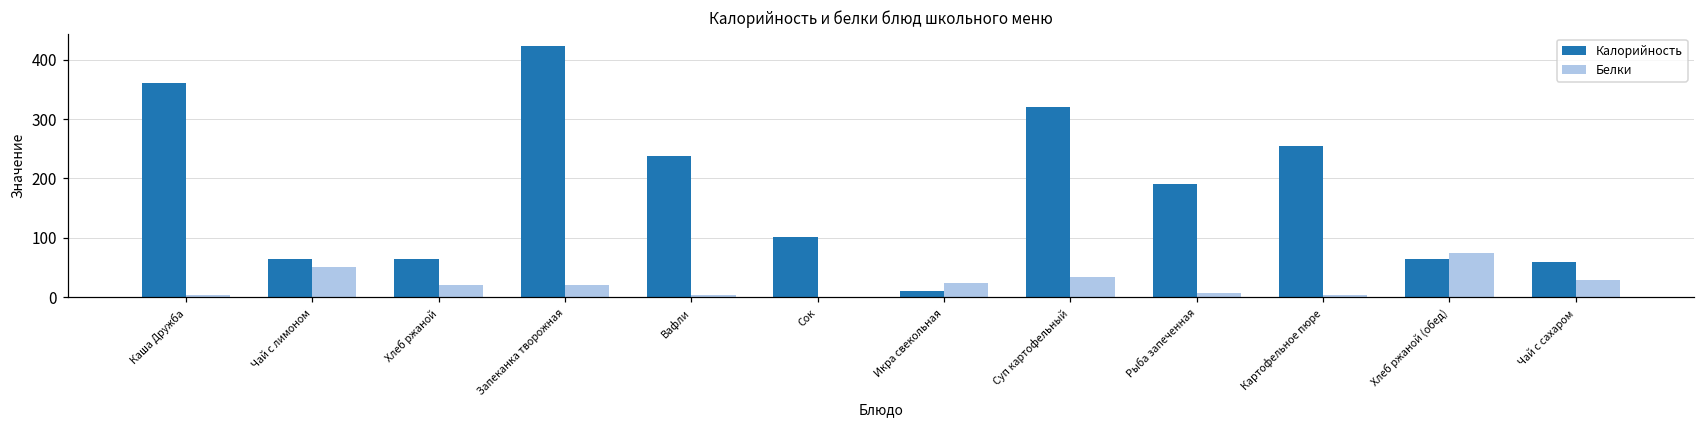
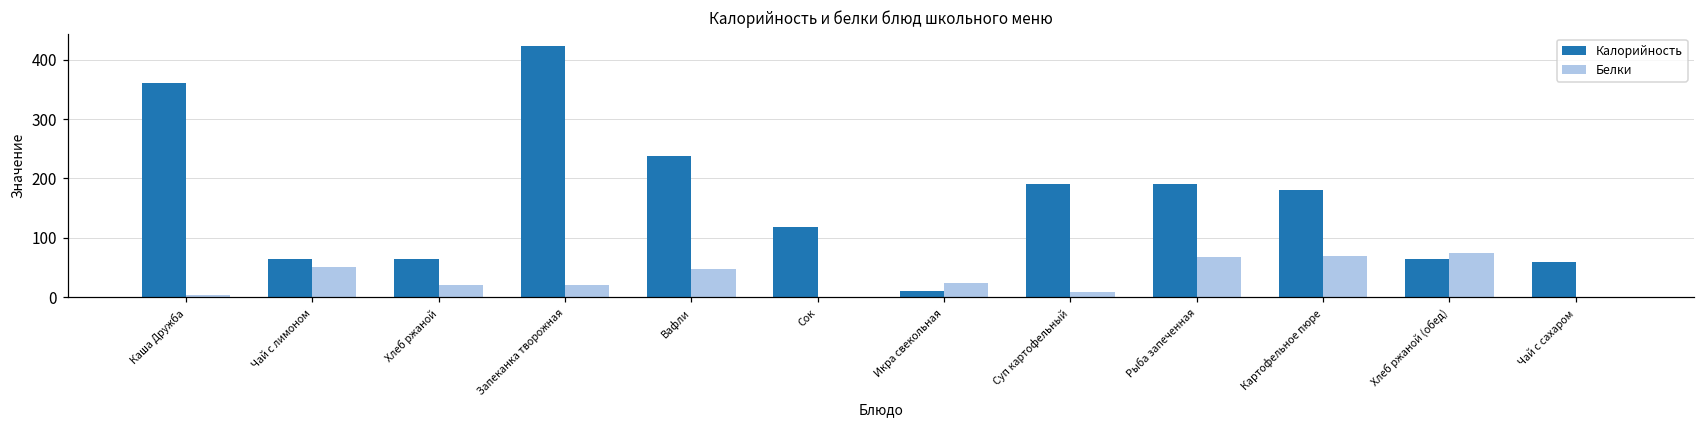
  {
    "Калорийность": {
      "Каша Дружба": 360,
      "Чай с лимоном": 70,
      "Хлеб ржаной": 60,
      "Запеканка творожная": 420,
      "Вафли": 240,
-     "Сок": 100,
+     "Сок": 120,
      "Икра свекольная": 10,
-     "Суп картофельный": 320,
+     "Суп картофельный": 190,
      "Рыба запеченная": 190,
-     "Картофельное пюре": 250,
+     "Картофельное пюре": 180,
      "Хлеб ржаной (обед)": 70,
      "Чай с сахаром": 60
    },
    "Белки": {
      "Чай с лимоном": 50,
      "Хлеб ржаной": 20,
      "Запеканка творожная": 20,
-     "Вафли": 0,
+     "Вафли": 50,
      "Икра свекольная": 20,
-     "Суп картофельный": 30,
-     "Рыба запеченная": 10,
-     "Картофельное пюре": 0,
+     "Суп картофельный": 10,
+     "Рыба запеченная": 70,
+     "Картофельное пюре": 70,
      "Хлеб ржаной (обед)": 70,
-     "Чай с сахаром": 30
+     "Чай с сахаром": 0
    }
  }
